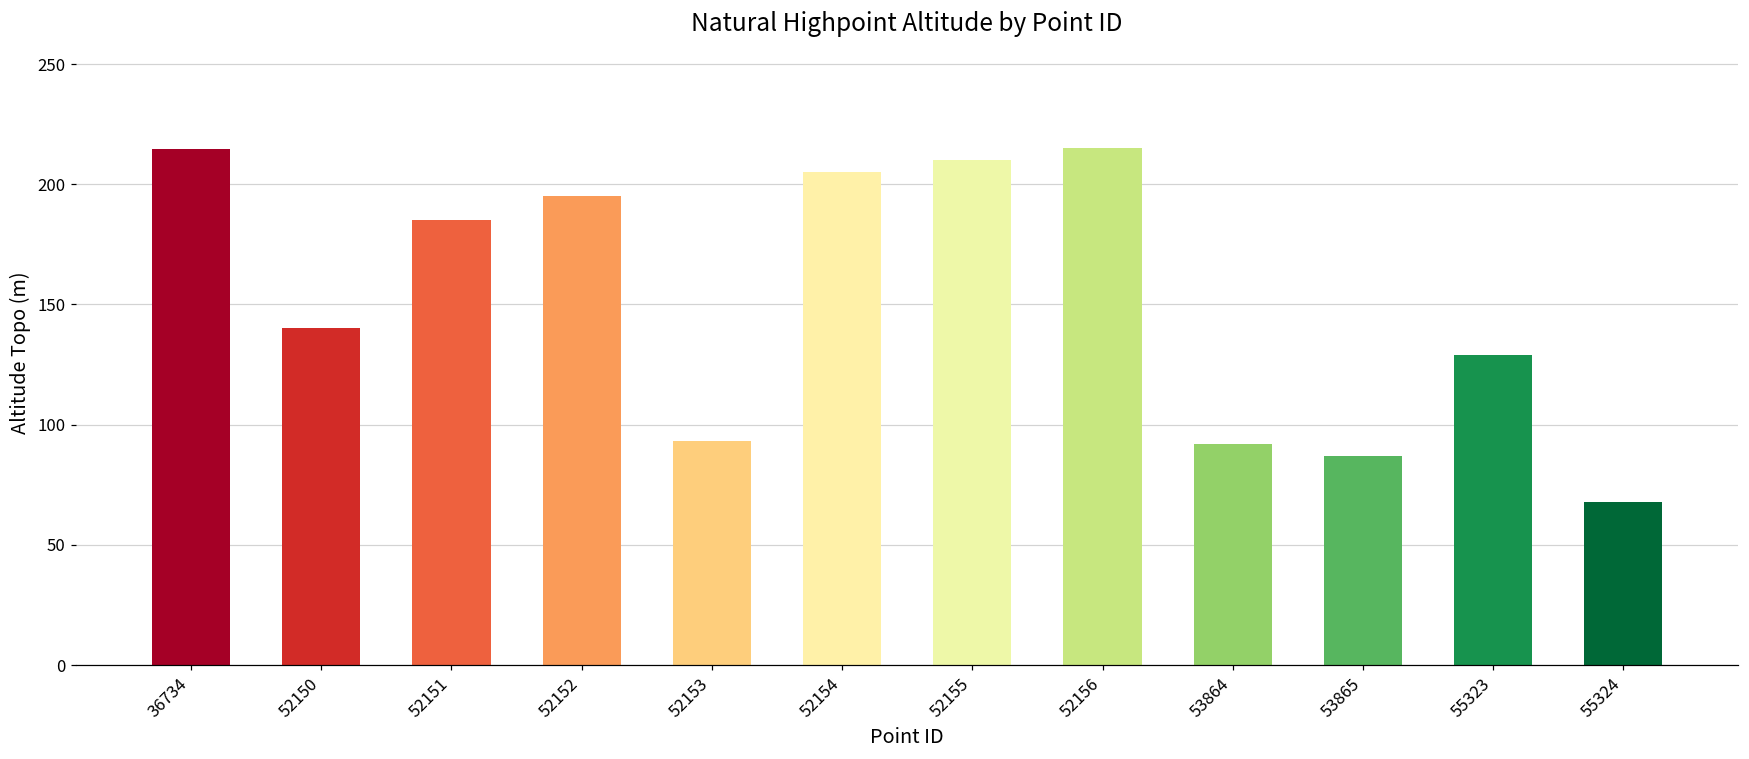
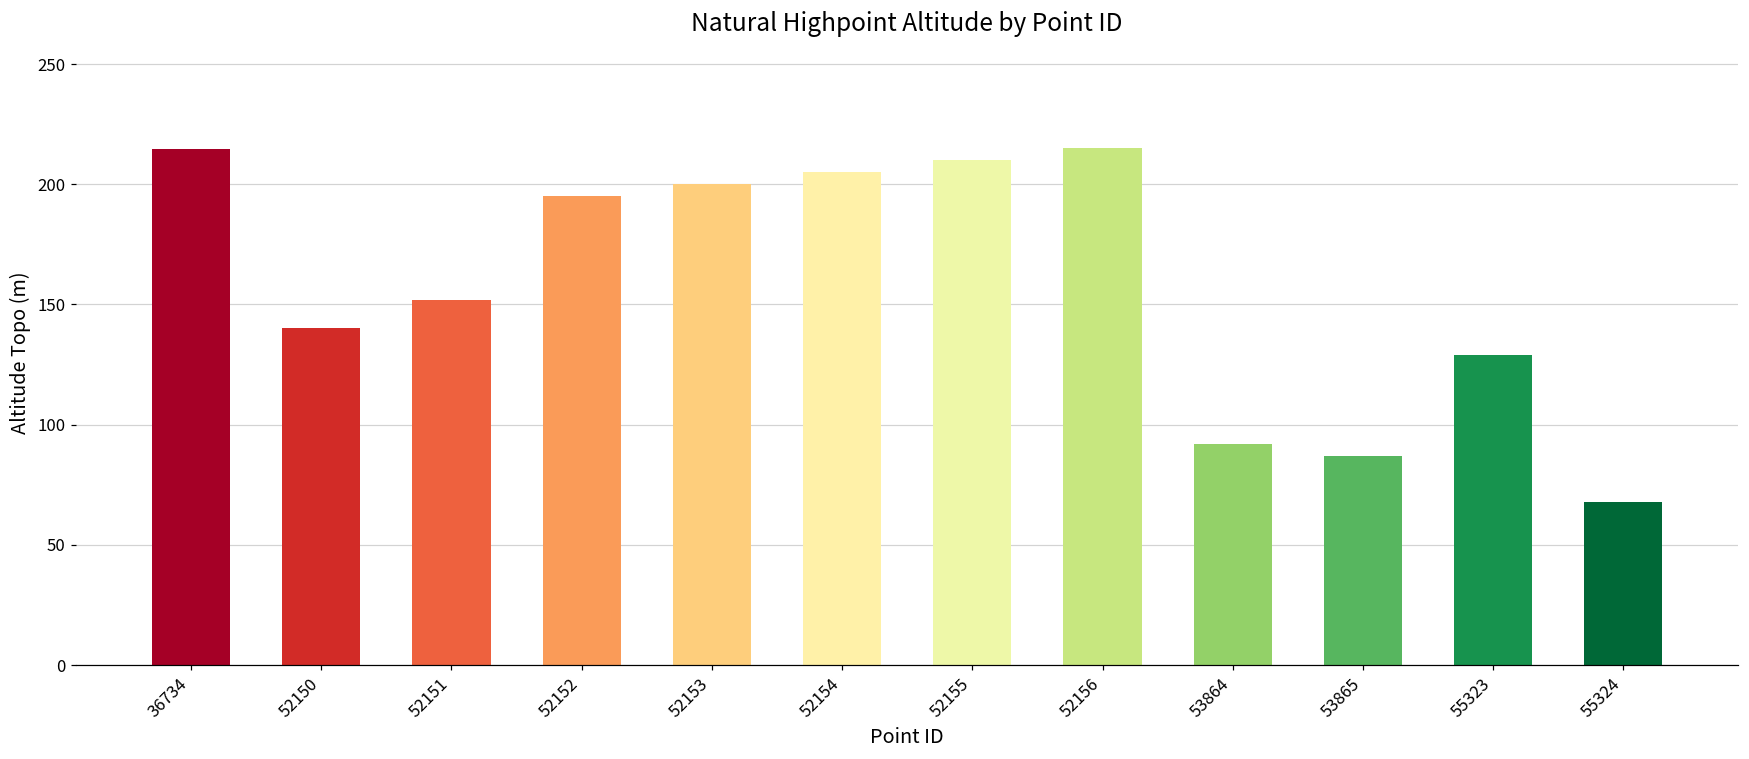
  {
    "36734": 215,
    "52150": 140,
-   "52151": 185,
+   "52151": 152,
    "52152": 195,
-   "52153": 93,
+   "52153": 200,
    "52154": 205,
    "52155": 210,
    "52156": 215,
    "53864": 92,
    "53865": 87,
    "55323": 129,
    "55324": 68
  }
